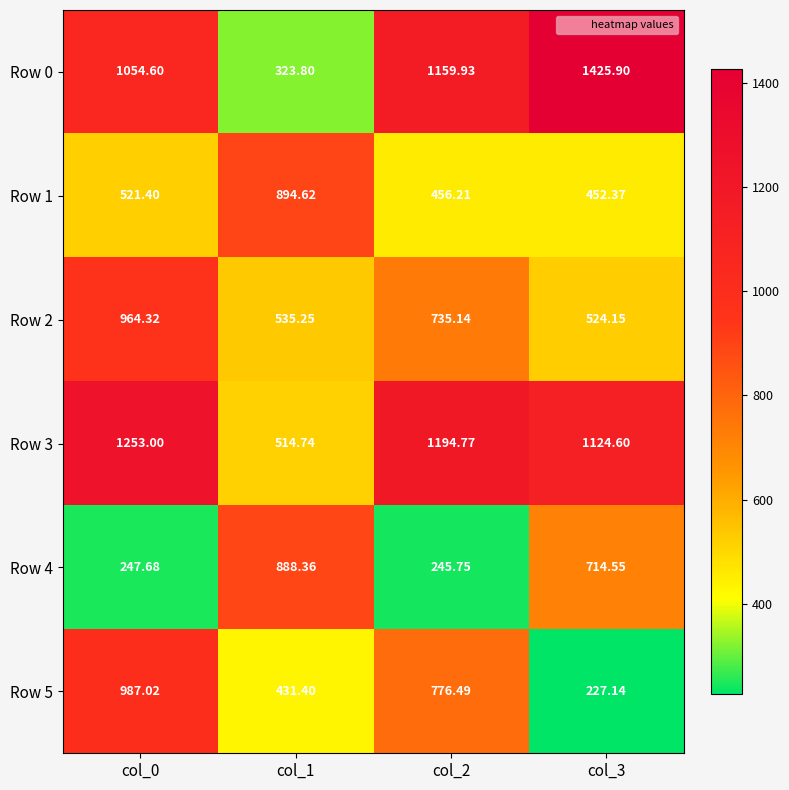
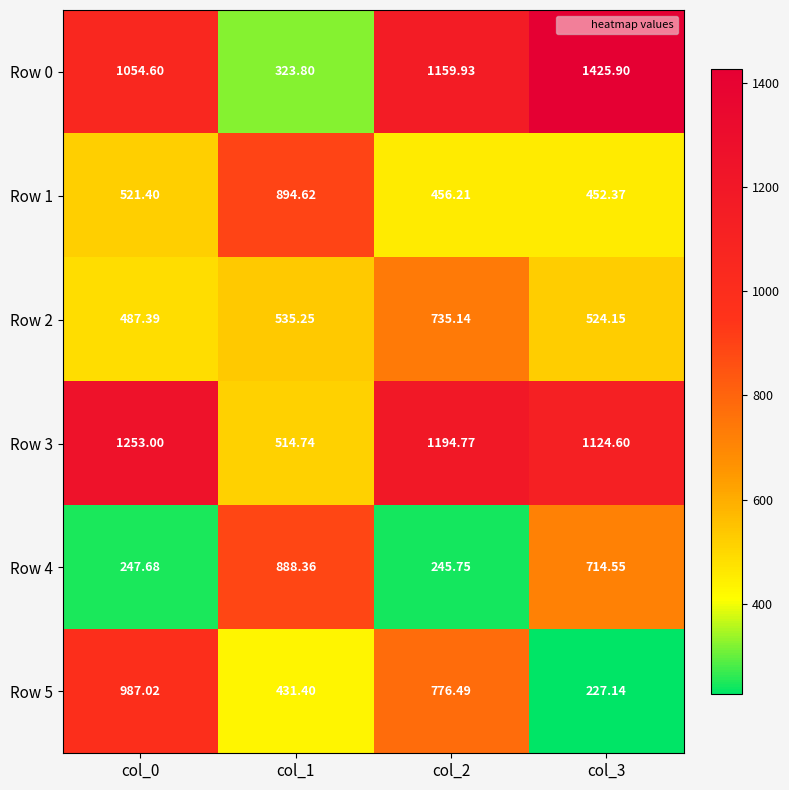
  {
    "Row 0": {
      "col_0": 1054.60,
      "col_1": 323.80,
      "col_2": 1159.93,
      "col_3": 1425.90
    },
    "Row 1": {
      "col_0": 521.40,
      "col_1": 894.62,
      "col_2": 456.21,
      "col_3": 452.37
    },
    "Row 2": {
-     "col_0": 964.32,
+     "col_0": 487.39,
      "col_1": 535.25,
      "col_2": 735.14,
      "col_3": 524.15
    },
    "Row 3": {
      "col_0": 1253.00,
      "col_1": 514.74,
      "col_2": 1194.77,
      "col_3": 1124.60
    },
    "Row 4": {
      "col_0": 247.68,
      "col_1": 888.36,
      "col_2": 245.75,
      "col_3": 714.55
    },
    "Row 5": {
      "col_0": 987.02,
      "col_1": 431.40,
      "col_2": 776.49,
      "col_3": 227.14
    }
  }
